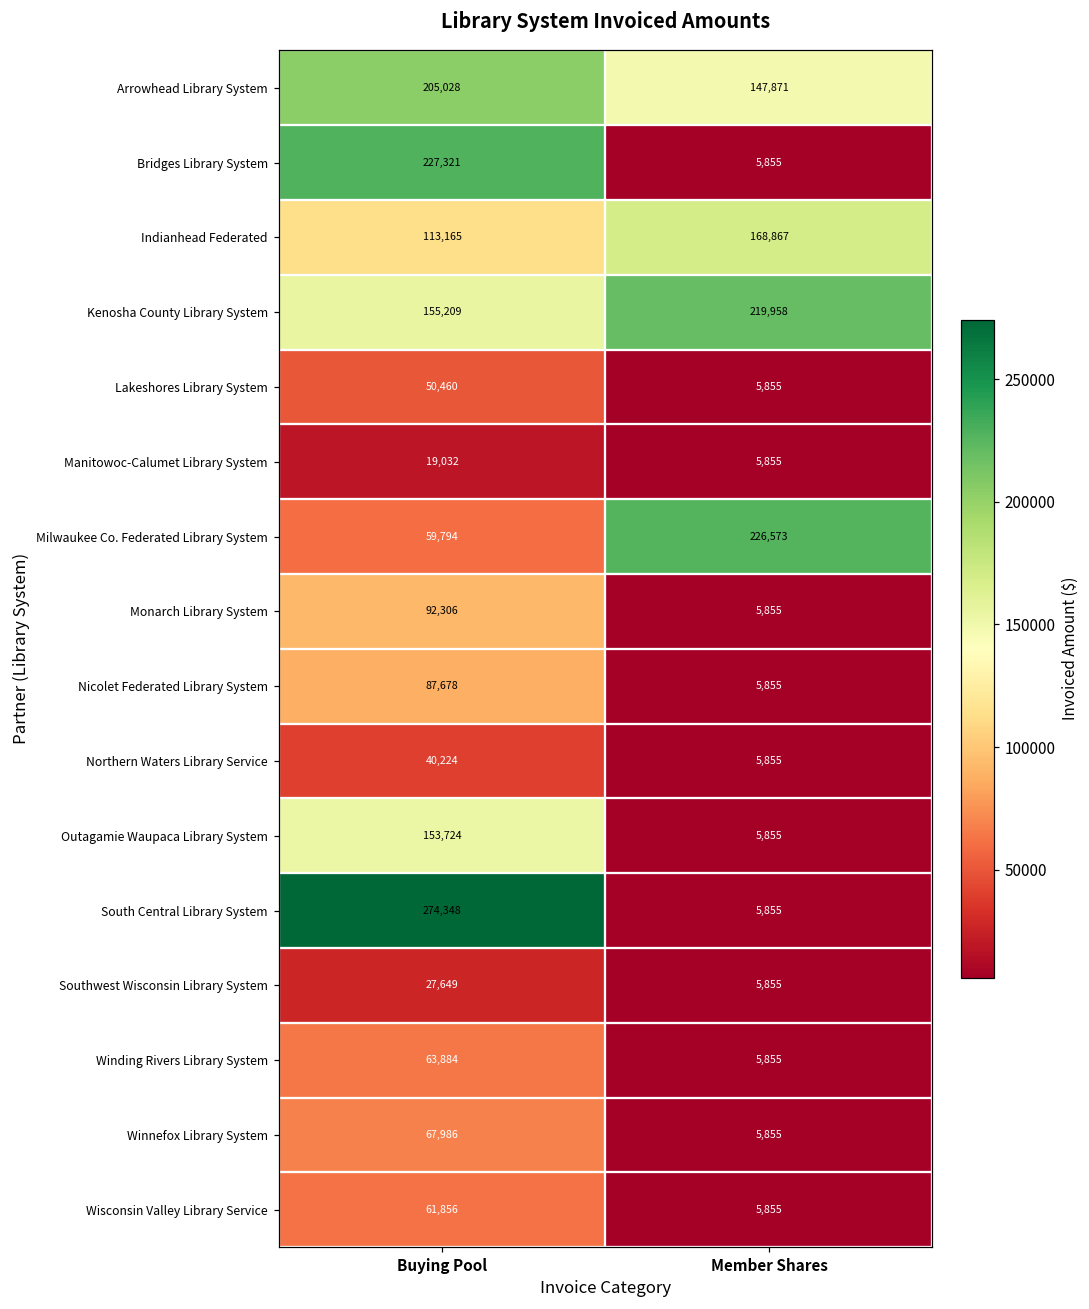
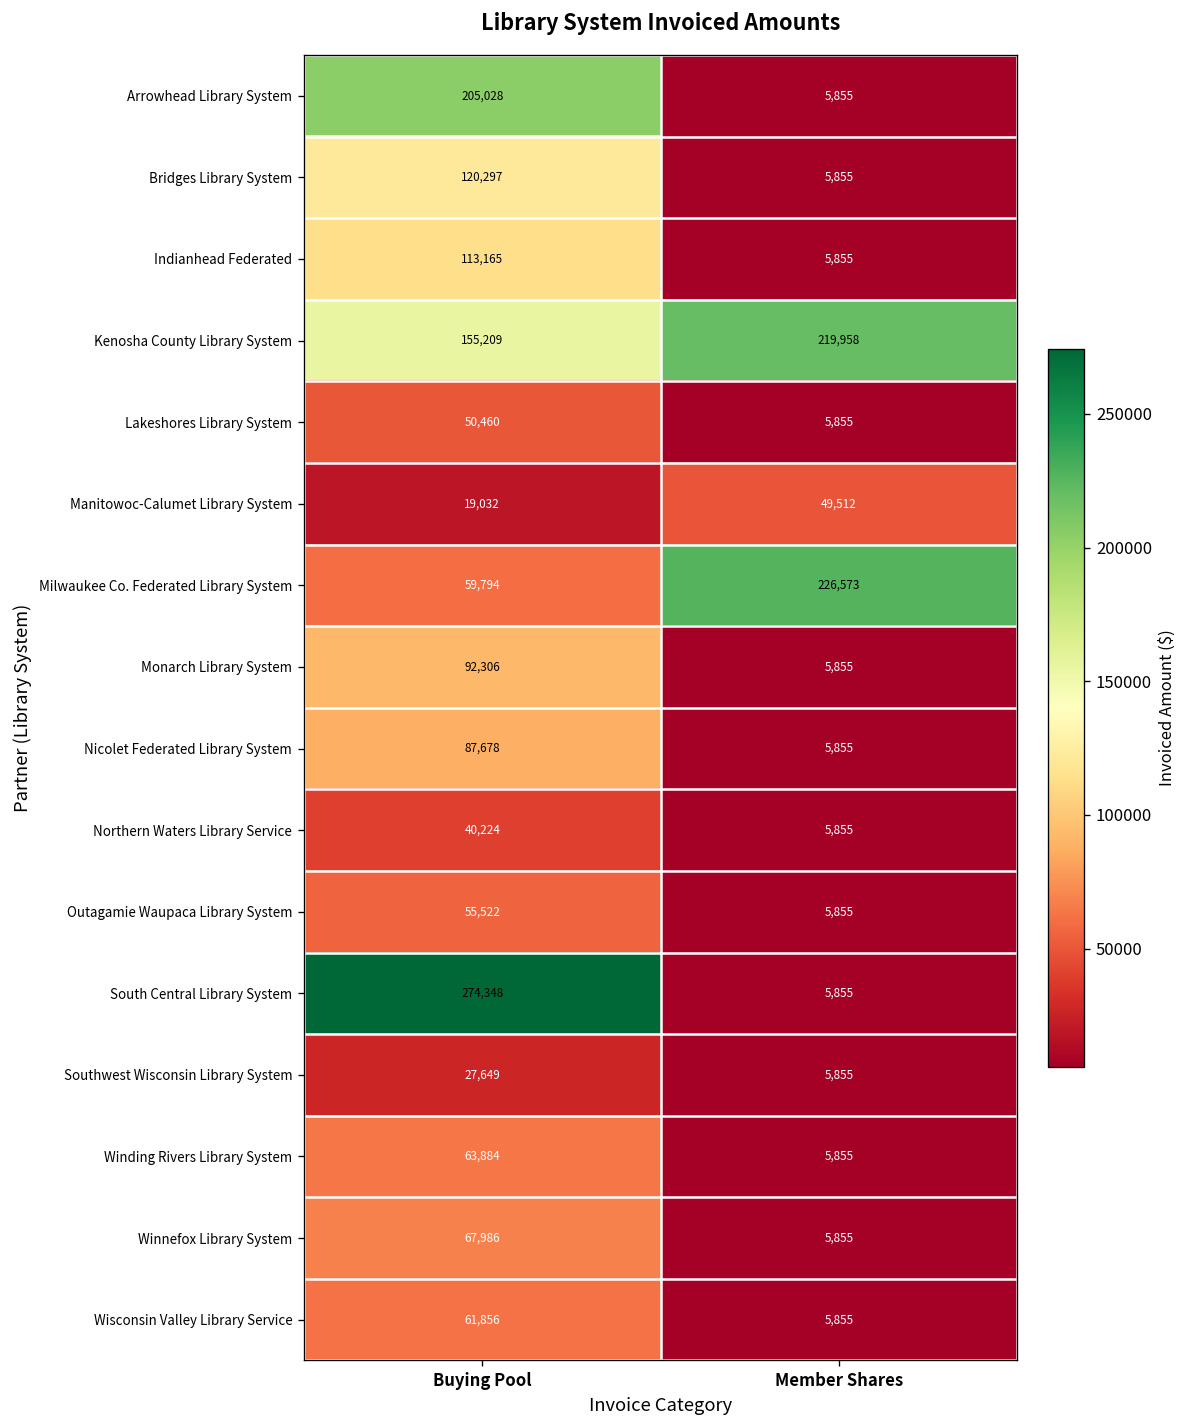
  {
    "Arrowhead Library System": {
      "Buying Pool": "205,028",
-     "Member Shares": "147,871"
+     "Member Shares": "5,855"
    },
    "Bridges Library System": {
-     "Buying Pool": "227,321",
+     "Buying Pool": "120,297",
      "Member Shares": "5,855"
    },
    "Indianhead Federated": {
      "Buying Pool": "113,165",
-     "Member Shares": "168,867"
+     "Member Shares": "5,855"
    },
    "Kenosha County Library System": {
      "Buying Pool": "155,209",
      "Member Shares": "219,958"
    },
    "Lakeshores Library System": {
      "Buying Pool": "50,460",
      "Member Shares": "5,855"
    },
    "Manitowoc-Calumet Library System": {
      "Buying Pool": "19,032",
-     "Member Shares": "5,855"
+     "Member Shares": "49,512"
    },
    "Milwaukee Co. Federated Library System": {
      "Buying Pool": "59,794",
      "Member Shares": "226,573"
    },
    "Monarch Library System": {
      "Buying Pool": "92,306",
      "Member Shares": "5,855"
    },
    "Nicolet Federated Library System": {
      "Buying Pool": "87,678",
      "Member Shares": "5,855"
    },
    "Northern Waters Library Service": {
      "Buying Pool": "40,224",
      "Member Shares": "5,855"
    },
    "Outagamie Waupaca Library System": {
-     "Buying Pool": "153,724",
+     "Buying Pool": "55,522",
      "Member Shares": "5,855"
    },
    "South Central Library System": {
      "Buying Pool": "274,348",
      "Member Shares": "5,855"
    },
    "Southwest Wisconsin Library System": {
      "Buying Pool": "27,649",
      "Member Shares": "5,855"
    },
    "Winding Rivers Library System": {
      "Buying Pool": "63,884",
      "Member Shares": "5,855"
    },
    "Winnefox Library System": {
      "Buying Pool": "67,986",
      "Member Shares": "5,855"
    },
    "Wisconsin Valley Library Service": {
      "Buying Pool": "61,856",
      "Member Shares": "5,855"
    }
  }
